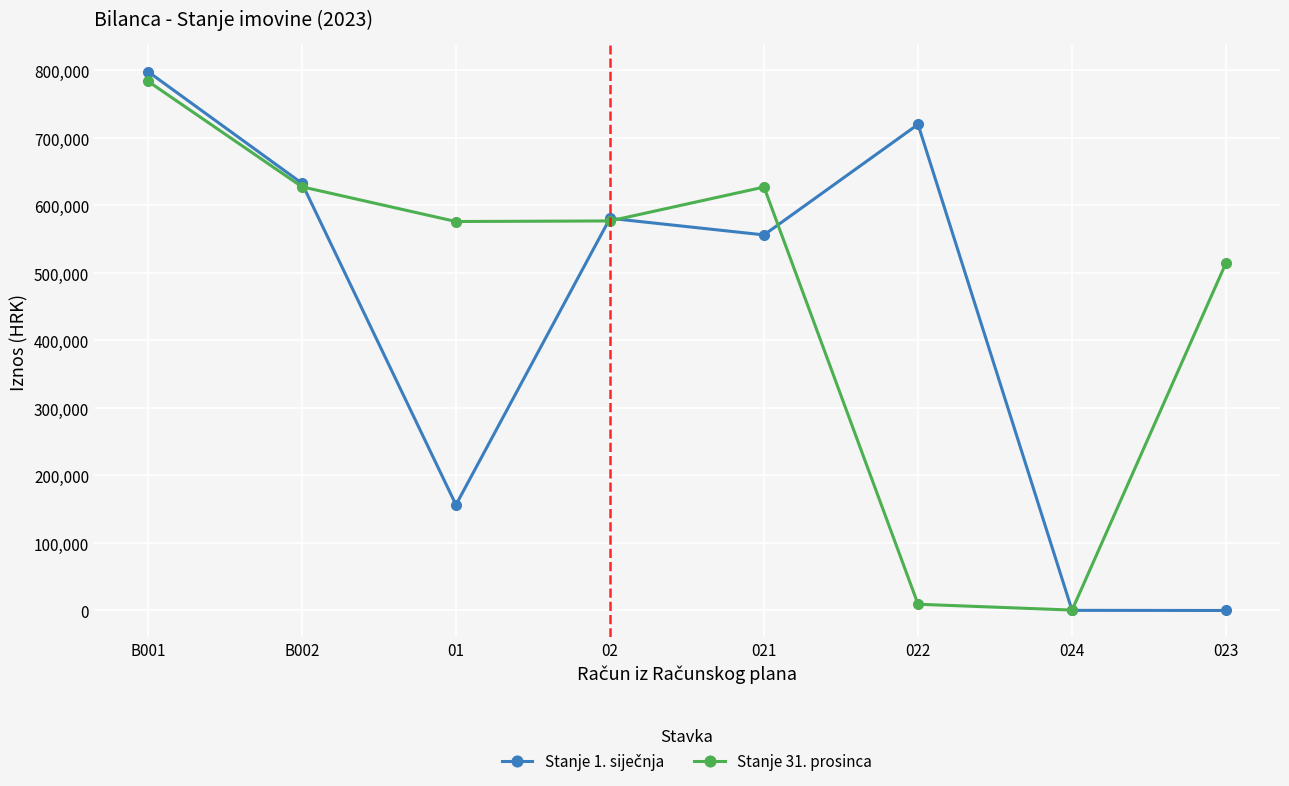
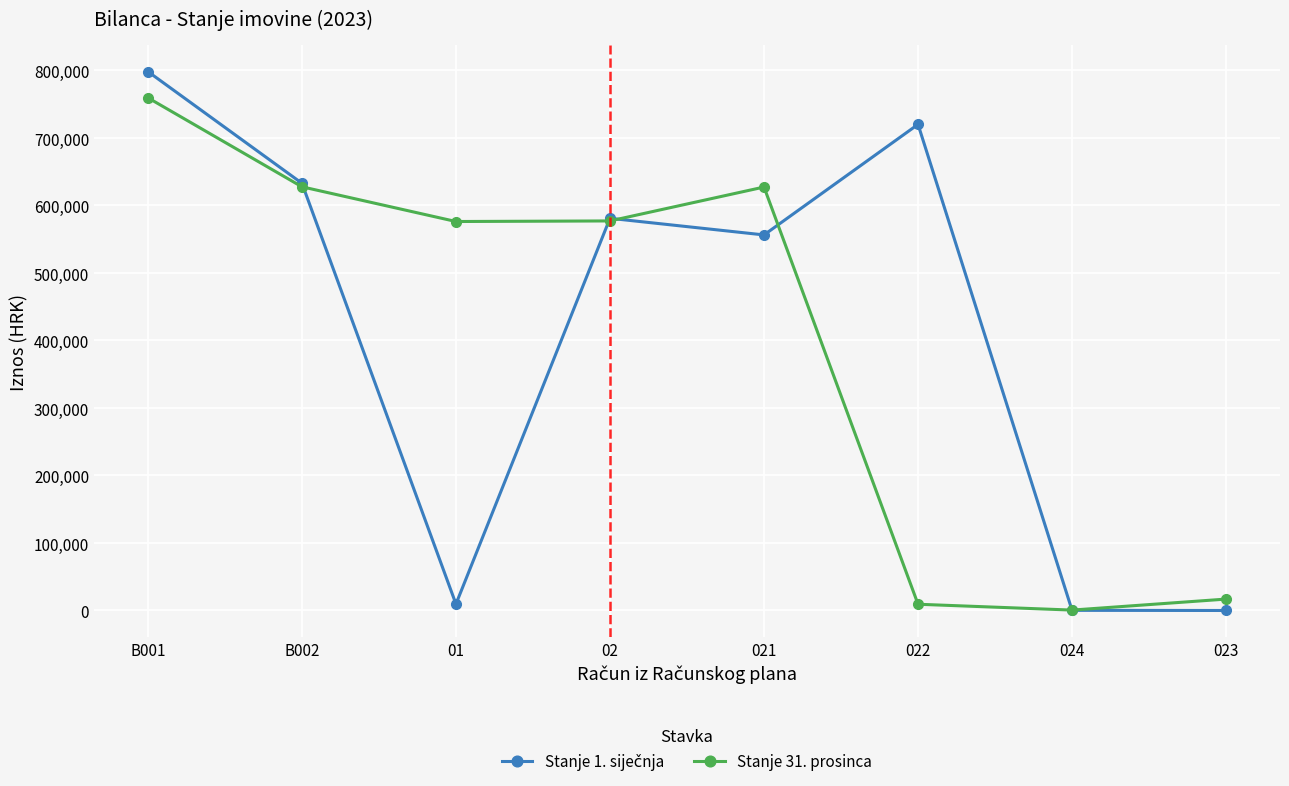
  {
    "Stanje 1. siječnja": {
      "B001": "800,000",
      "B002": "630,000",
-     "01": "160,000",
+     "01": "10,000",
      "02": "580,000",
      "021": "560,000",
      "022": "720,000",
      "023": "0"
    },
    "Stanje 31. prosinca": {
-     "B001": "780,000",
+     "B001": "760,000",
      "B002": "630,000",
      "01": "580,000",
      "02": "580,000",
      "021": "630,000",
      "022": "10,000",
-     "023": "520,000"
+     "023": "20,000"
    }
  }
